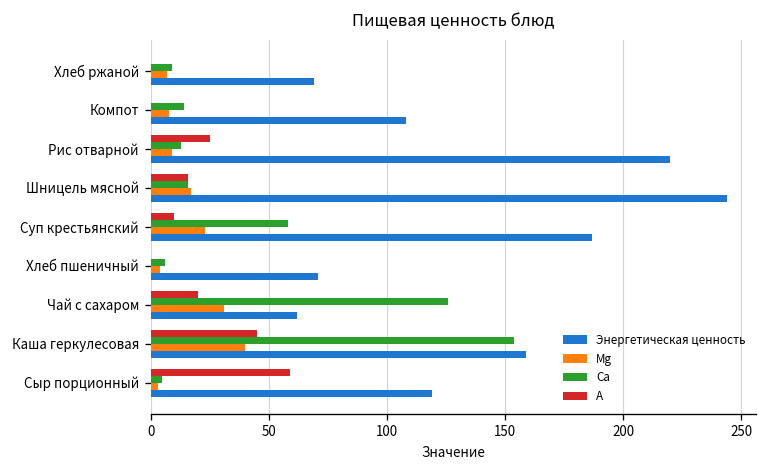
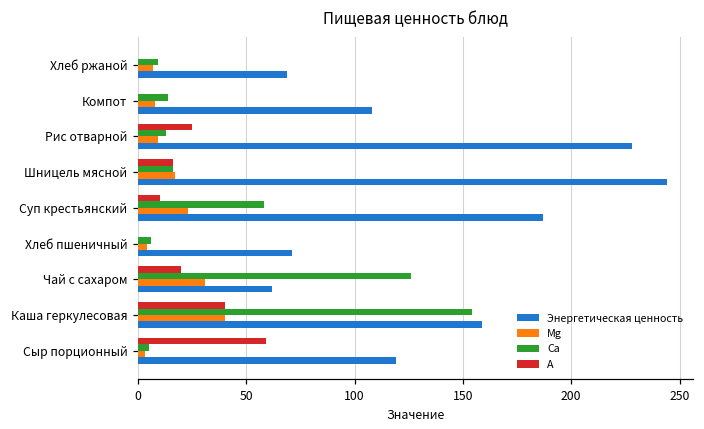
  {
    "Энергетическая ценность": {
      "Хлеб ржаной": 69,
      "Компот": 108,
-     "Рис отварной": 220,
+     "Рис отварной": 228,
      "Шницель мясной": 244,
      "Суп крестьянский": 187,
      "Хлеб пшеничный": 71,
      "Чай с сахаром": 62,
      "Каша геркулесовая": 159,
      "Сыр порционный": 119
    },
    "Mg": {
      "Хлеб ржаной": 7,
      "Компот": 8,
      "Рис отварной": 9,
      "Шницель мясной": 17,
      "Суп крестьянский": 23,
      "Хлеб пшеничный": 4,
      "Чай с сахаром": 31,
      "Каша геркулесовая": 40,
      "Сыр порционный": 3
    },
    "Ca": {
      "Хлеб ржаной": 9,
      "Компот": 14,
      "Рис отварной": 13,
      "Шницель мясной": 16,
      "Суп крестьянский": 58,
      "Хлеб пшеничный": 6,
      "Чай с сахаром": 126,
      "Каша геркулесовая": 154,
      "Сыр порционный": 5
    },
    "A": {
      "Хлеб ржаной": 0,
      "Компот": 0,
      "Рис отварной": 25,
      "Шницель мясной": 16,
      "Суп крестьянский": 10,
      "Хлеб пшеничный": 0,
      "Чай с сахаром": 20,
-     "Каша геркулесовая": 45,
+     "Каша геркулесовая": 40,
      "Сыр порционный": 59
    }
  }
